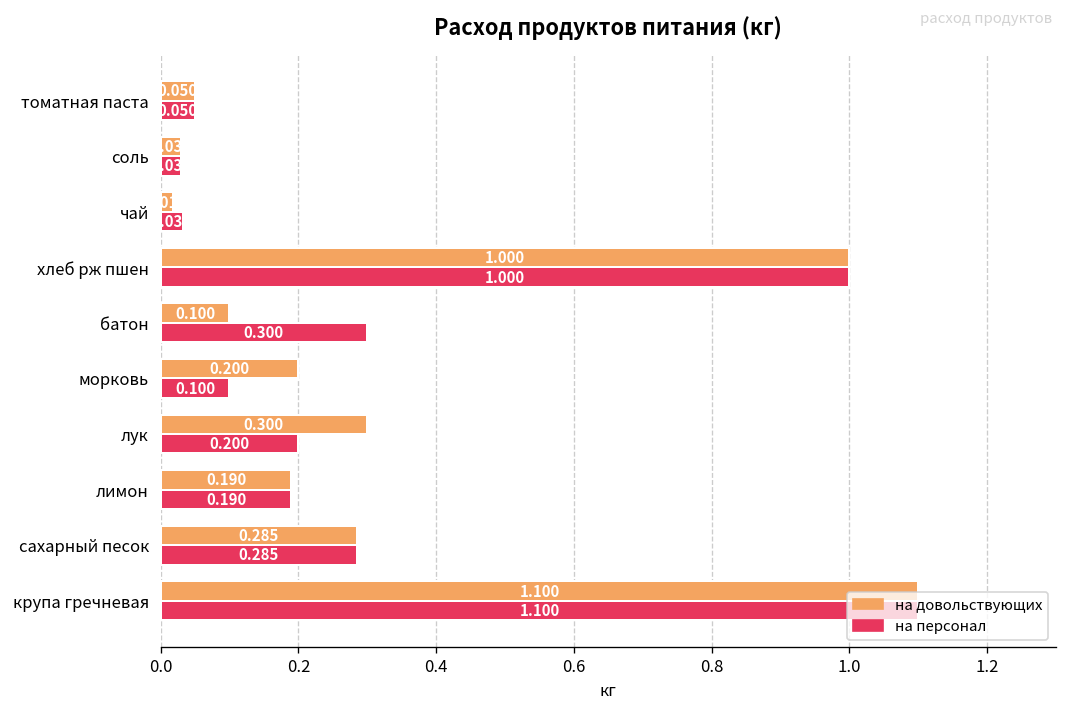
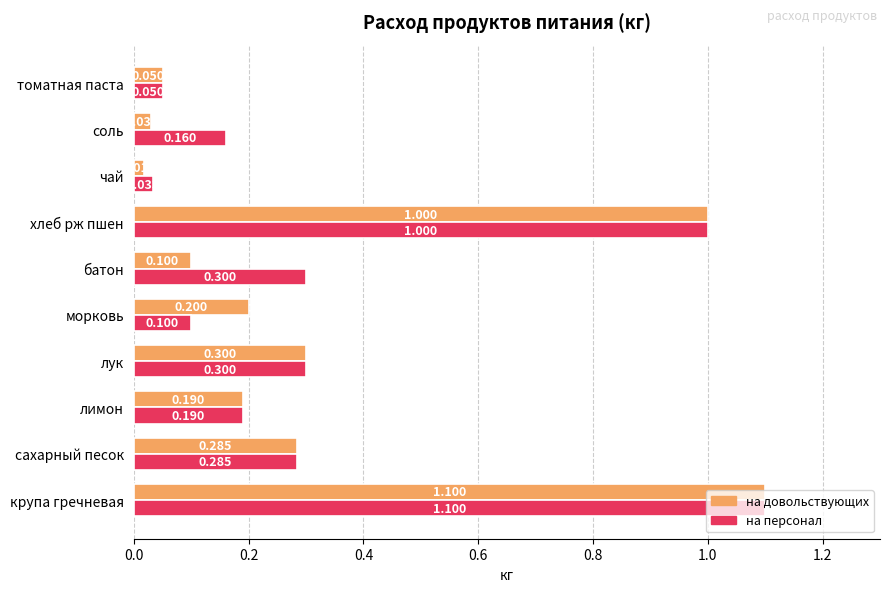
  {
    "на довольствующих": {
      "томатная паста": 0.050,
      "хлеб рж пшен": 1.000,
      "батон": 0.100,
      "морковь": 0.200,
      "лук": 0.300,
      "лимон": 0.190,
      "сахарный песок": 0.285
    },
    "на персонал": {
      "томатная паста": 0.050,
-     "соль": 0.03,
+     "соль": 0.16,
      "хлеб рж пшен": 1.000,
      "батон": 0.300,
      "морковь": 0.100,
-     "лук": 0.200,
+     "лук": 0.300,
      "лимон": 0.190,
      "сахарный песок": 0.285
    }
  }
